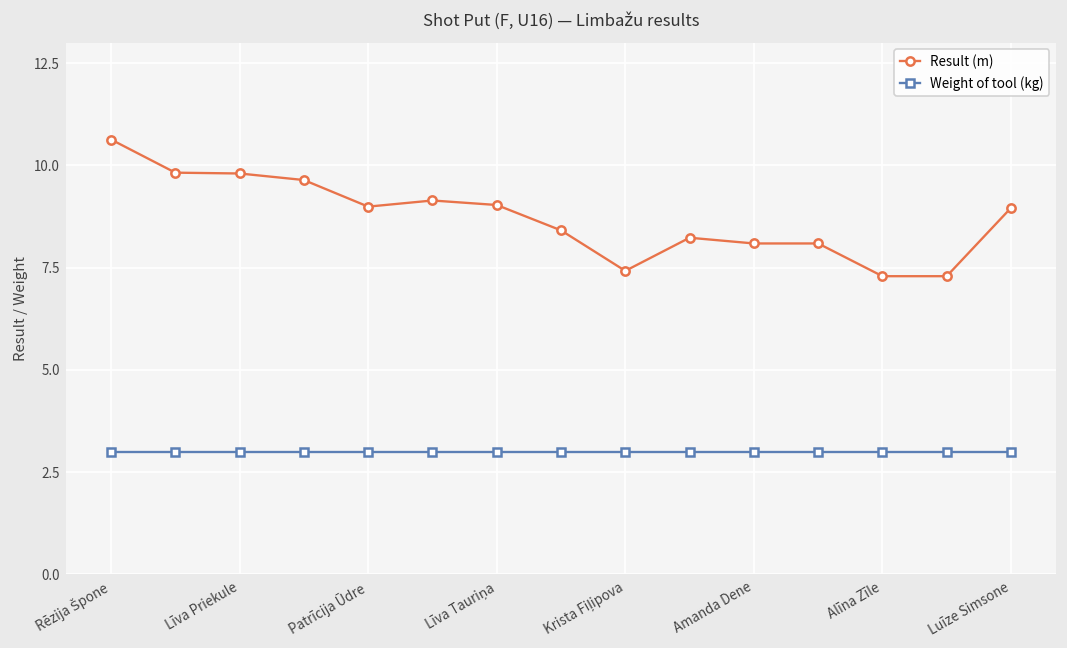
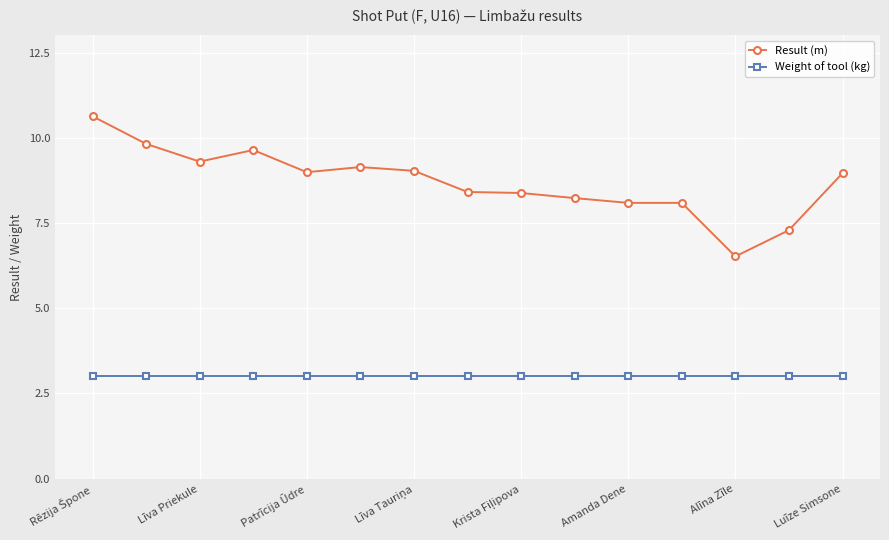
  {
    "Result (m)": {
      "Rēzija Špone": 10.6,
-     "Līva Priekule": 9.8,
+     "Līva Priekule": 9.3,
      "Patrīcija Ūdre": 9.0,
      "Līva Tauriņa": 9.0,
-     "Krista Fiļipova": 7.4,
+     "Krista Fiļipova": 8.4,
      "Amanda Dene": 8.1,
-     "Alīna Zīle": 7.3,
+     "Alīna Zīle": 6.5,
      "Luīze Simsone": 9.0
    },
    "Weight of tool (kg)": {
      "Rēzija Špone": 3.0,
      "Līva Priekule": 3.0,
      "Patrīcija Ūdre": 3.0,
      "Līva Tauriņa": 3.0,
      "Krista Fiļipova": 3.0,
      "Amanda Dene": 3.0,
      "Alīna Zīle": 3.0,
      "Luīze Simsone": 3.0
    }
  }
